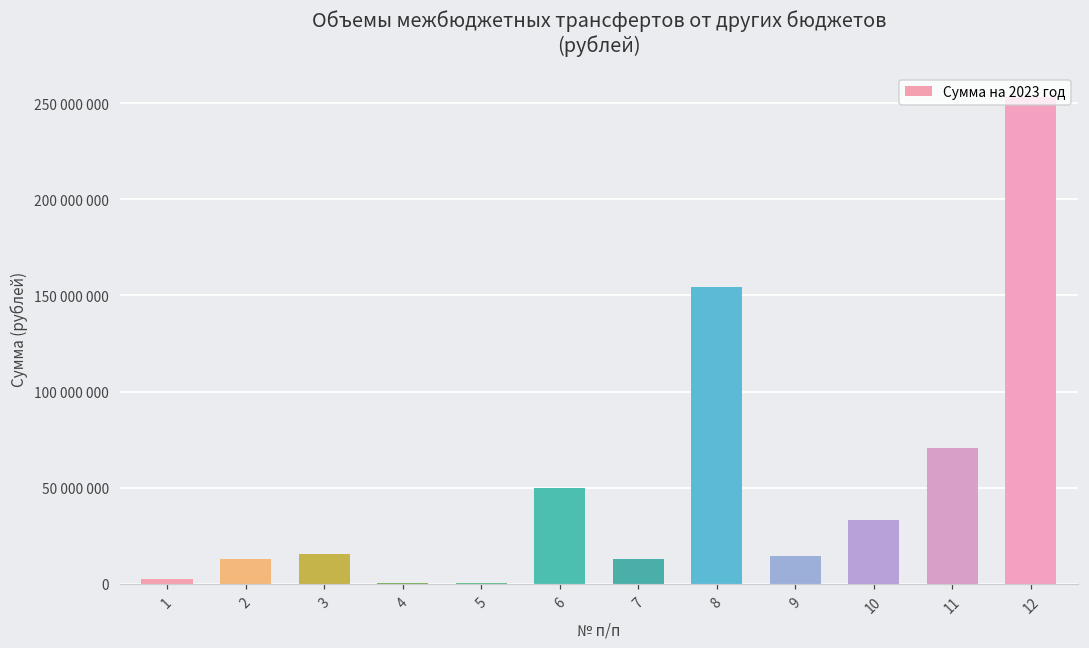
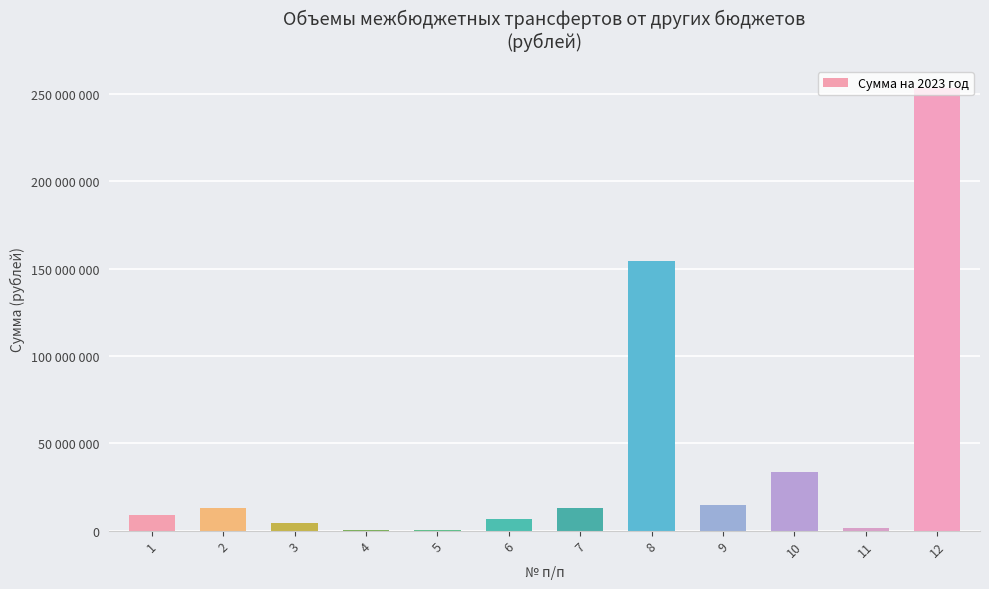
  {
-   "1": 2000000,
+   "1": 9000000,
    "2": 13000000,
-   "3": 16000000,
-   "6": 50000000,
+   "3": 4000000,
+   "6": 7000000,
    "7": 13000000,
    "8": 154000000,
    "9": 15000000,
    "10": 33000000,
-   "11": 71000000
+   "11": 1000000
  }
